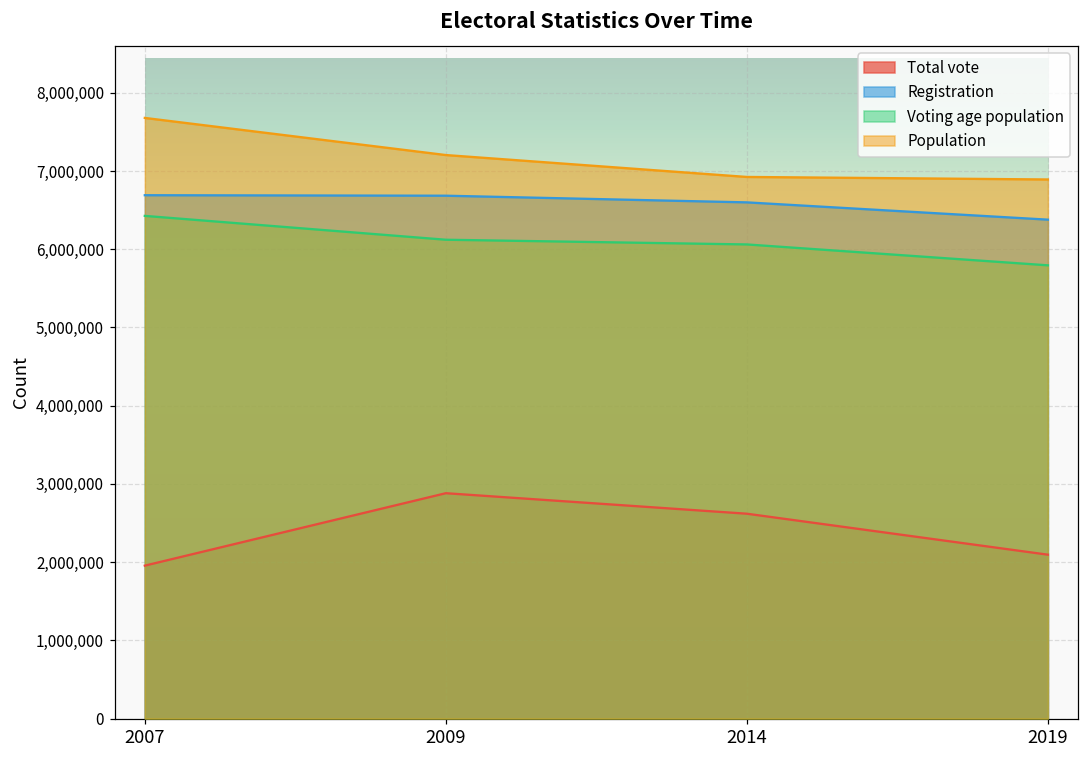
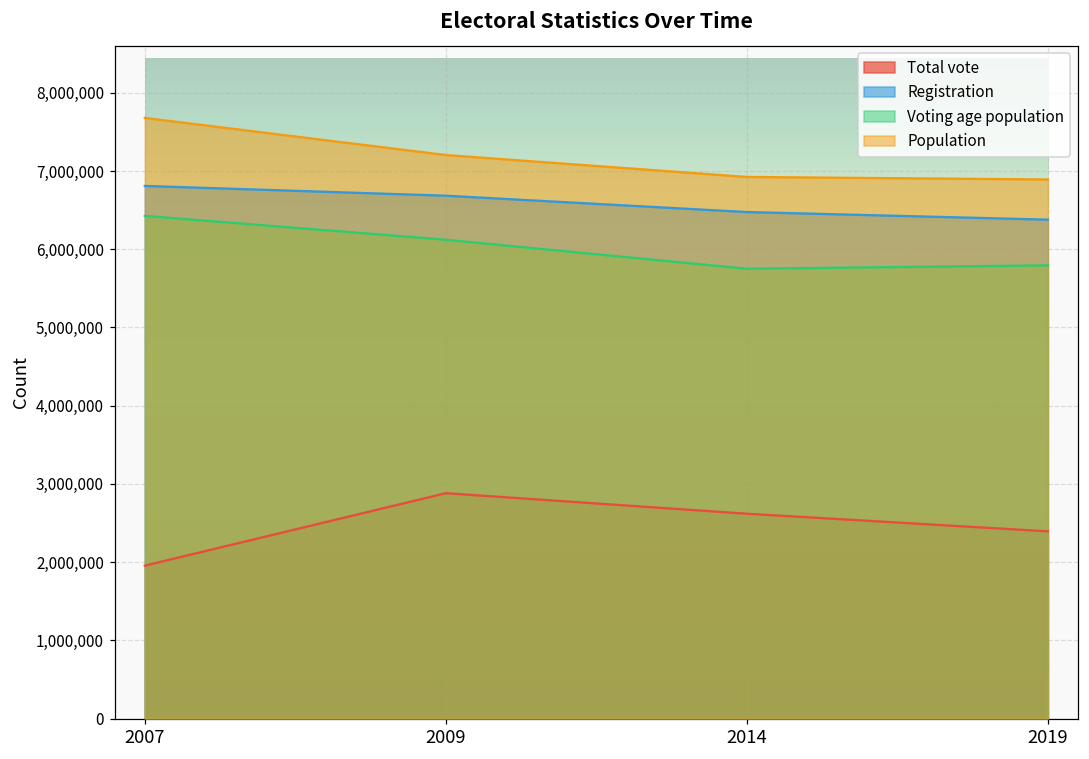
  {
    "Total vote": {
      "2007": "2,000,000",
      "2009": "2,900,000",
      "2014": "2,600,000",
-     "2019": "2,100,000"
+     "2019": "2,400,000"
    },
    "Registration": {
-     "2007": "6,700,000",
+     "2007": "6,800,000",
      "2009": "6,700,000",
-     "2014": "6,600,000",
+     "2014": "6,500,000",
      "2019": "6,400,000"
    },
    "Voting age population": {
      "2007": "6,400,000",
      "2009": "6,100,000",
-     "2014": "6,100,000",
+     "2014": "5,800,000",
      "2019": "5,800,000"
    },
    "Population": {
      "2007": "7,700,000",
      "2009": "7,200,000",
      "2014": "6,900,000",
      "2019": "6,900,000"
    }
  }
